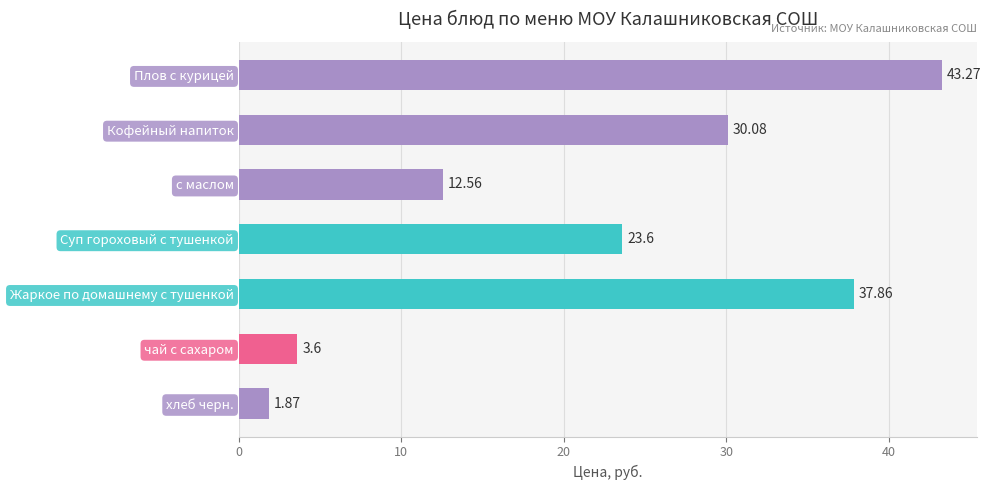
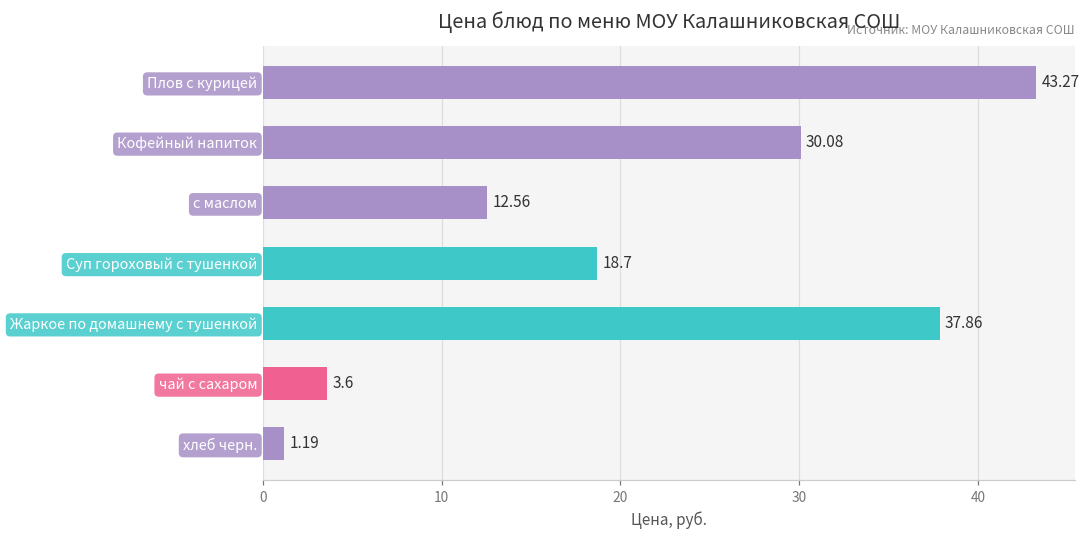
  {
    "Плов с курицей": 43.27,
    "Кофейный напиток": 30.08,
    "с маслом": 12.56,
-   "Суп гороховый с тушенкой": 23.6,
+   "Суп гороховый с тушенкой": 18.7,
    "Жаркое по домашнему с тушенкой": 37.86,
    "чай с сахаром": 3.6,
-   "хлеб черн.": 1.87
+   "хлеб черн.": 1.19
  }
